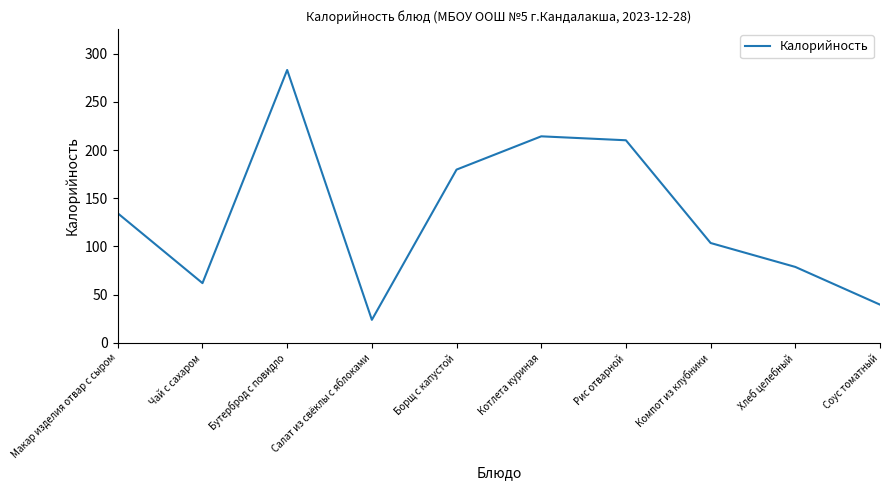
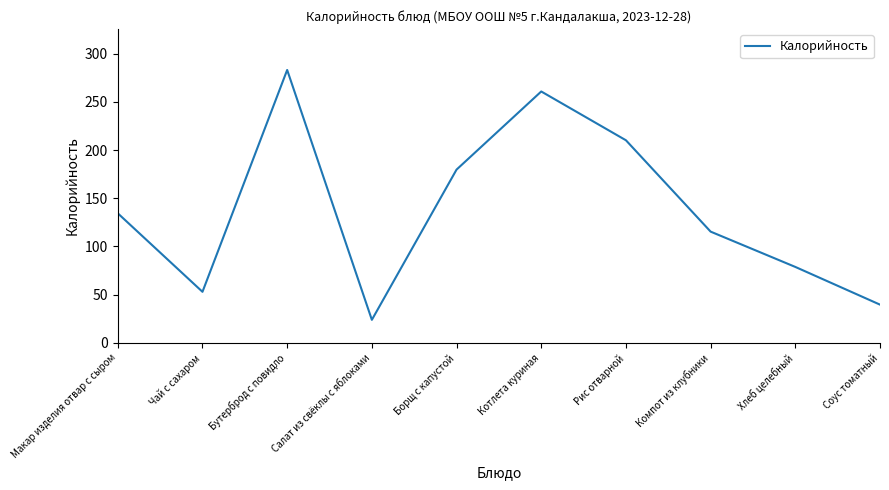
  {
    "Макар изделия отвар с сыром": 130,
-   "Чай с сахаром": 60,
+   "Чай с сахаром": 50,
    "Бутерброд с повидло": 280,
    "Салат из свёклы с яблоками": 20,
    "Борщ с капустой": 180,
-   "Котлета куриная": 210,
+   "Котлета куриная": 260,
    "Рис отварной": 210,
-   "Компот из клубники": 100,
+   "Компот из клубники": 120,
    "Хлеб целебный": 80,
    "Соус томатный": 40
  }
